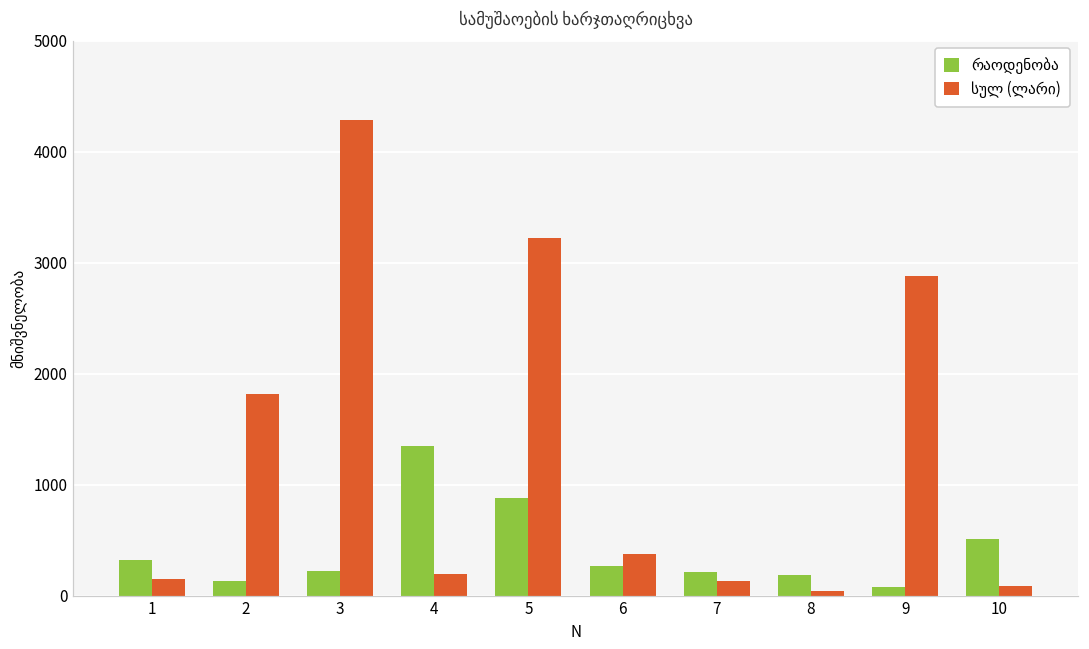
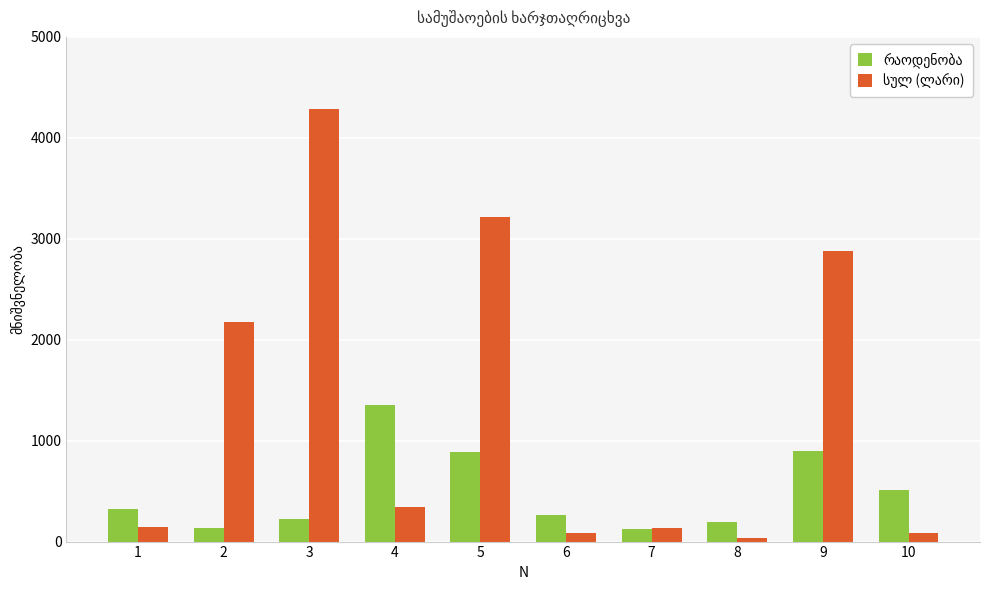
  {
    "რაოდენობა": {
      "1": 320,
      "2": 140,
      "3": 230,
      "4": 1350,
      "5": 880,
      "6": 260,
-     "7": 210,
+     "7": 120,
      "8": 190,
-     "9": 80,
+     "9": 900,
      "10": 510
    },
    "სულ (ლარი)": {
      "1": 150,
-     "2": 1820,
+     "2": 2170,
      "3": 4280,
-     "4": 200,
+     "4": 350,
      "5": 3220,
-     "6": 370,
+     "6": 80,
      "7": 130,
      "8": 40,
      "9": 2880,
      "10": 80
    }
  }
